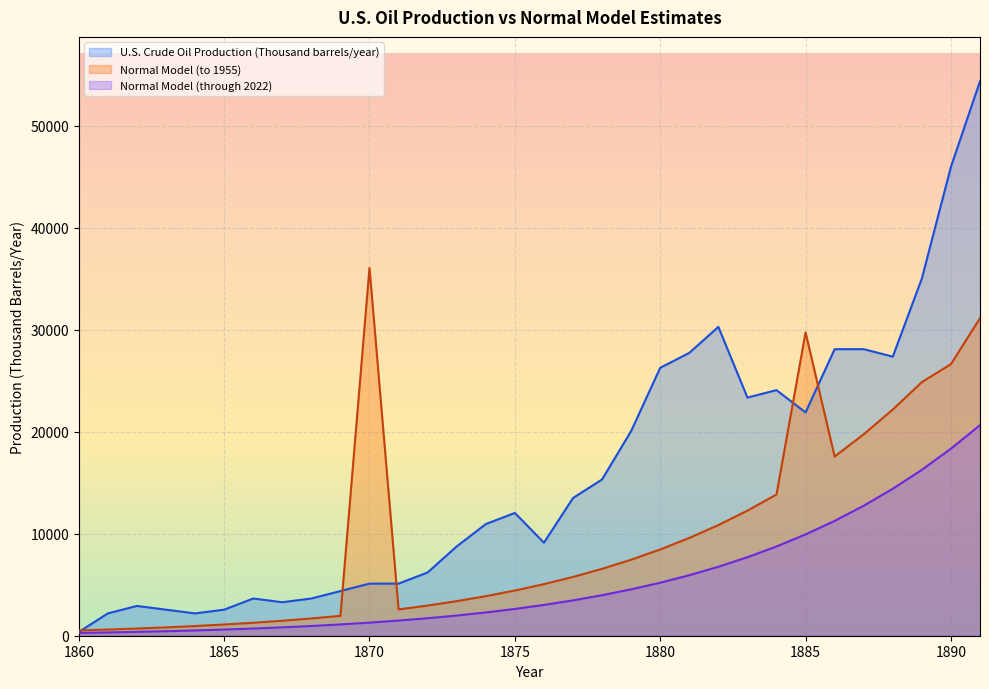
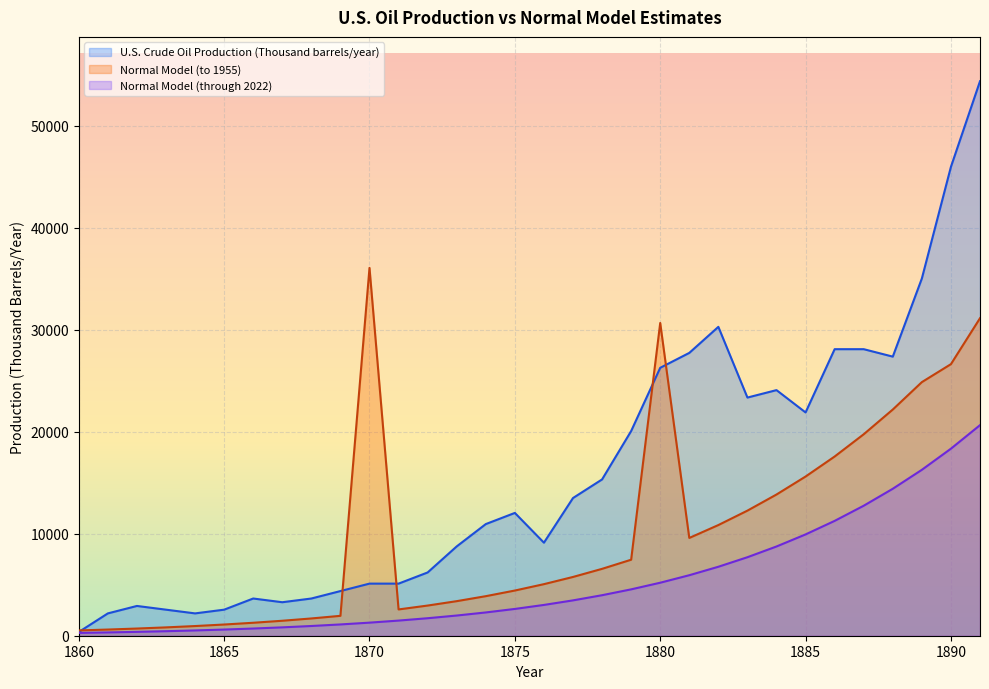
  {
    "Normal Model (to 1955)": {
      "1865": 1100,
      "1870": 36100,
      "1875": 4400,
-     "1880": 8500,
-     "1885": 29700,
+     "1880": 30700,
+     "1885": 15600,
      "1890": 26600
    }
  }
